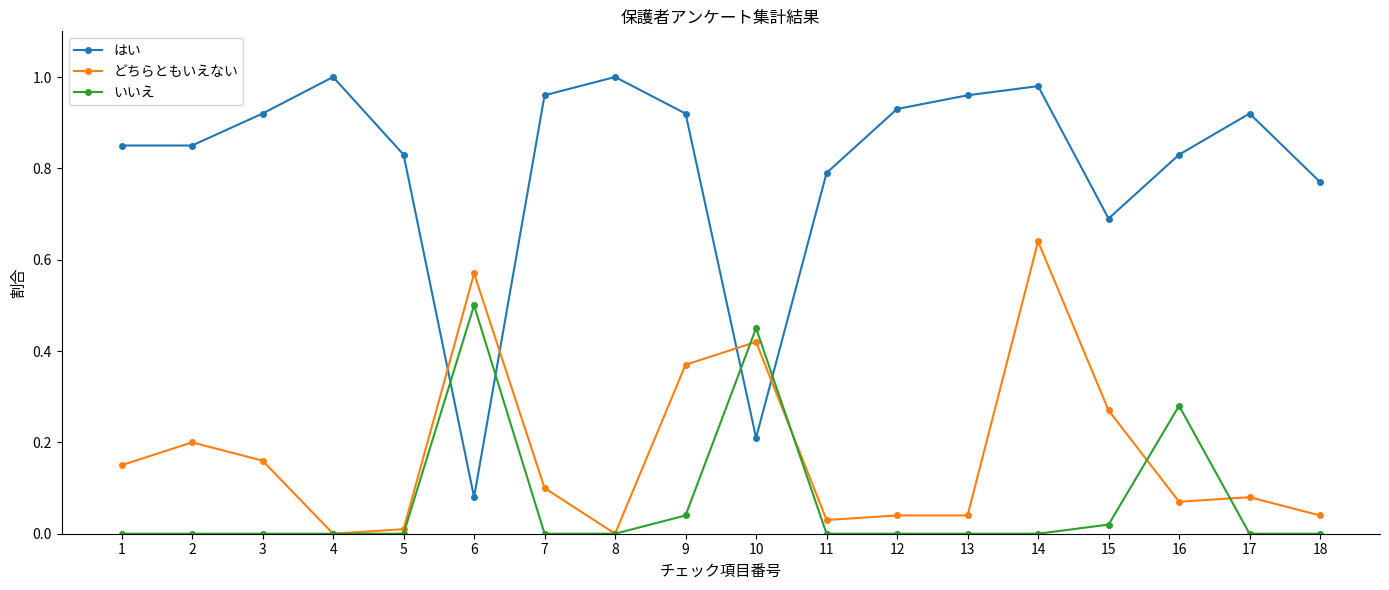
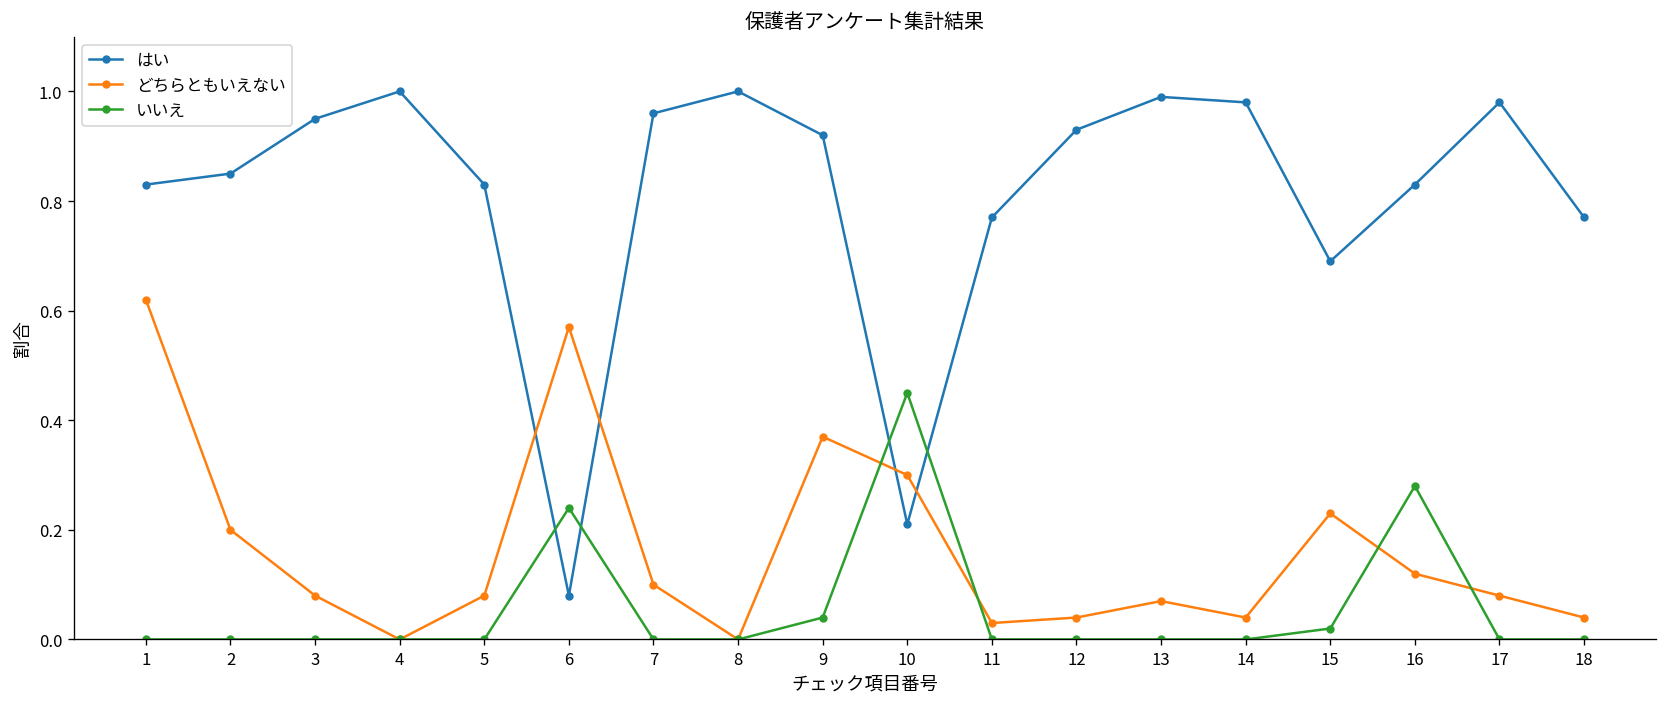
  {
    "はい": {
-     "1": 0.85,
+     "1": 0.83,
      "2": 0.85,
-     "3": 0.92,
+     "3": 0.95,
      "4": 1.00,
      "5": 0.83,
      "6": 0.08,
      "7": 0.96,
      "8": 1.00,
      "9": 0.92,
      "10": 0.21,
-     "11": 0.79,
+     "11": 0.77,
      "12": 0.93,
-     "13": 0.96,
+     "13": 0.99,
      "14": 0.98,
      "15": 0.69,
      "16": 0.83,
-     "17": 0.92,
+     "17": 0.98,
      "18": 0.77
    },
    "どちらともいえない": {
-     "1": 0.15,
+     "1": 0.62,
      "2": 0.20,
-     "3": 0.16,
-     "5": 0.01,
+     "3": 0.08,
+     "5": 0.08,
      "6": 0.57,
      "7": 0.10,
      "9": 0.37,
-     "10": 0.42,
+     "10": 0.30,
      "11": 0.03,
      "12": 0.04,
-     "13": 0.04,
-     "14": 0.64,
-     "15": 0.27,
-     "16": 0.07,
+     "13": 0.07,
+     "14": 0.04,
+     "15": 0.23,
+     "16": 0.12,
      "17": 0.08,
      "18": 0.04
    },
    "いいえ": {
      "1": 0.00,
      "2": 0.00,
      "3": 0.00,
      "5": 0.00,
-     "6": 0.50,
+     "6": 0.24,
      "7": 0.00,
      "9": 0.04,
      "10": 0.45,
      "11": 0.00,
      "12": 0.00,
      "13": 0.00,
      "14": 0.00,
      "15": 0.02,
      "16": 0.28,
      "17": 0.00,
      "18": 0.00
    }
  }
